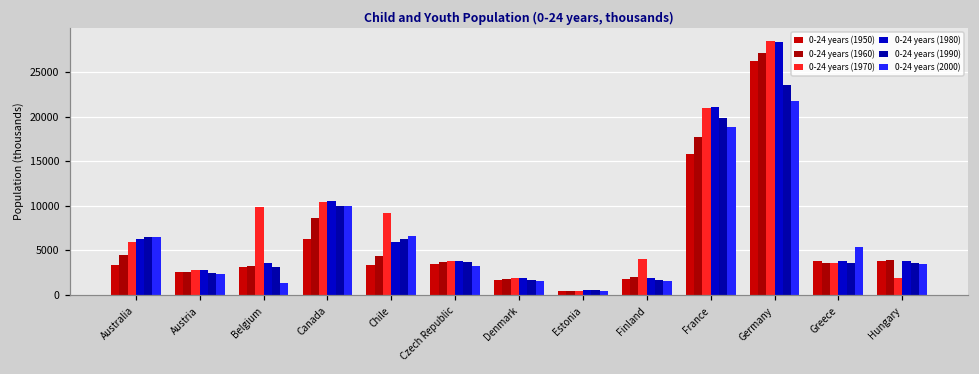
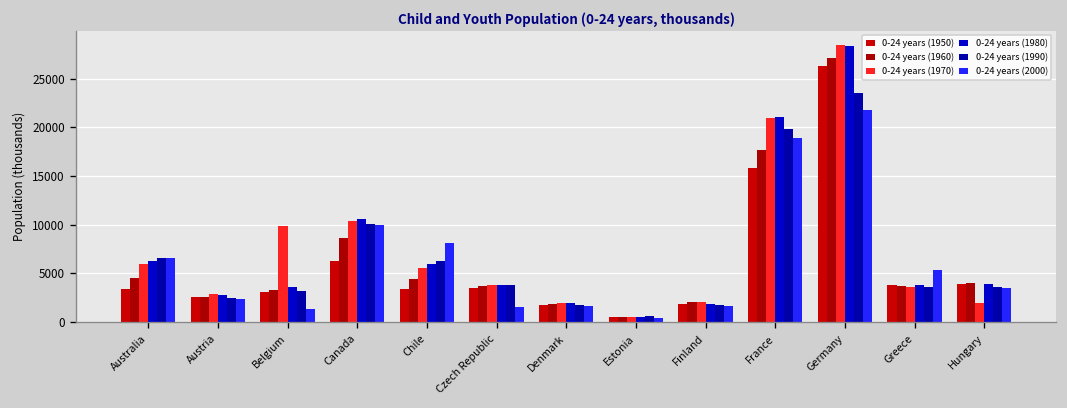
  {
    "0-24 years (1970)": {
      "Australia": 6000,
      "Austria": 3000,
      "Belgium": 10000,
      "Canada": 10000,
-     "Chile": 9000,
+     "Chile": 6000,
      "Czech Republic": 4000,
      "Denmark": 2000,
      "Estonia": 1000,
-     "Finland": 4000,
+     "Finland": 2000,
      "France": 21000,
      "Germany": 29000,
      "Greece": 4000,
      "Hungary": 2000
    },
    "0-24 years (2000)": {
      "Australia": 7000,
      "Austria": 2000,
      "Belgium": 1000,
      "Canada": 10000,
-     "Chile": 7000,
-     "Czech Republic": 3000,
+     "Chile": 8000,
+     "Czech Republic": 1000,
      "Denmark": 2000,
      "Estonia": 0,
      "Finland": 2000,
      "France": 19000,
      "Germany": 22000,
      "Greece": 5000,
      "Hungary": 3000
    }
  }
